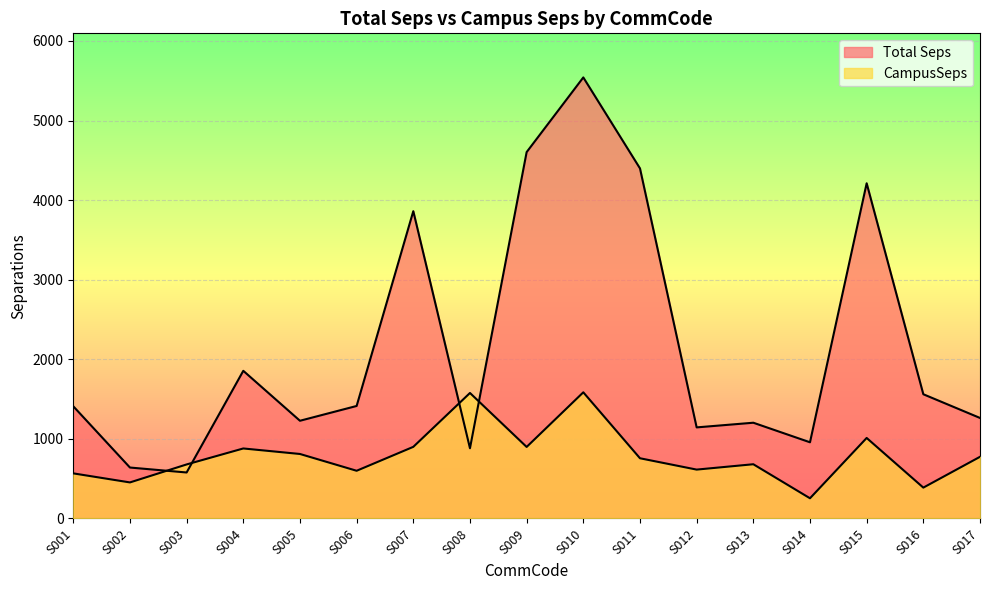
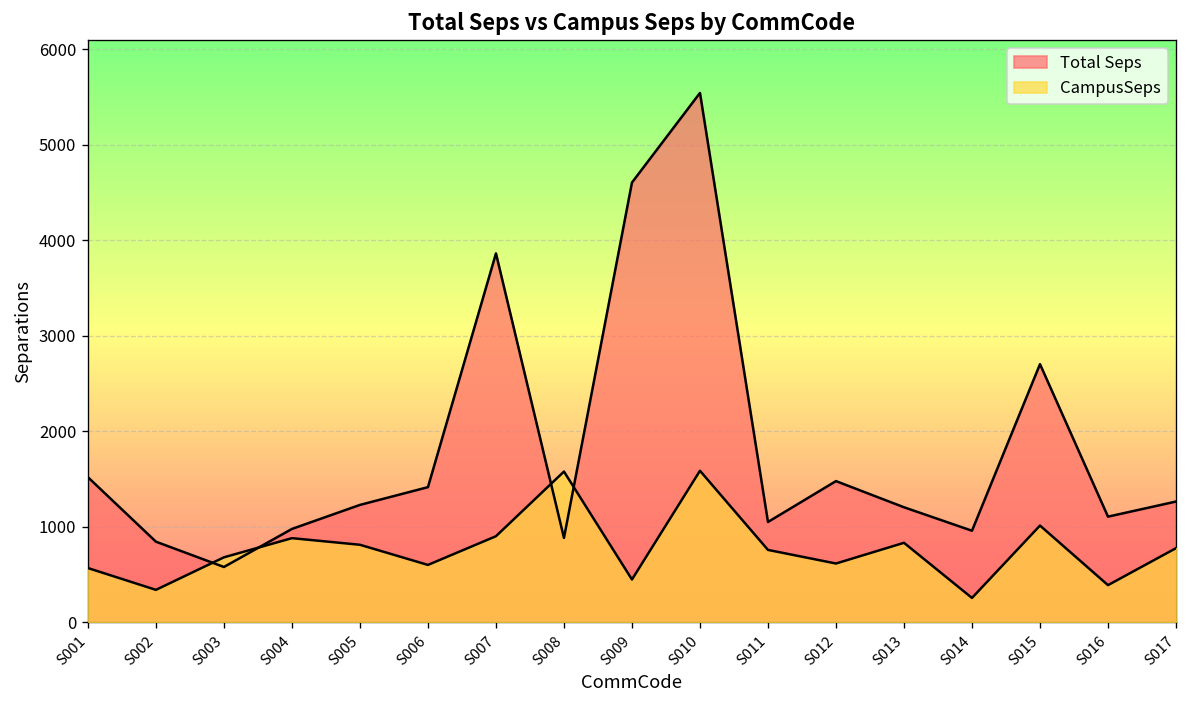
  {
    "Total Seps": {
-     "S001": 1400,
-     "S002": 600,
+     "S001": 1500,
+     "S002": 800,
      "S003": 600,
-     "S004": 1900,
+     "S004": 1000,
      "S005": 1200,
      "S006": 1400,
      "S007": 3900,
      "S008": 900,
      "S009": 4600,
      "S010": 5500,
-     "S011": 4400,
-     "S012": 1100,
+     "S011": 1000,
+     "S012": 1500,
      "S013": 1200,
      "S014": 1000,
-     "S015": 4200,
-     "S016": 1600,
+     "S015": 2700,
+     "S016": 1100,
      "S017": 1300
    },
    "CampusSeps": {
      "S001": 600,
-     "S002": 500,
+     "S002": 300,
      "S003": 700,
      "S004": 900,
      "S005": 800,
      "S006": 600,
      "S007": 900,
      "S008": 1600,
-     "S009": 900,
+     "S009": 400,
      "S010": 1600,
      "S011": 800,
      "S012": 600,
-     "S013": 700,
+     "S013": 800,
      "S014": 300,
      "S015": 1000,
      "S016": 400,
      "S017": 800
    }
  }
